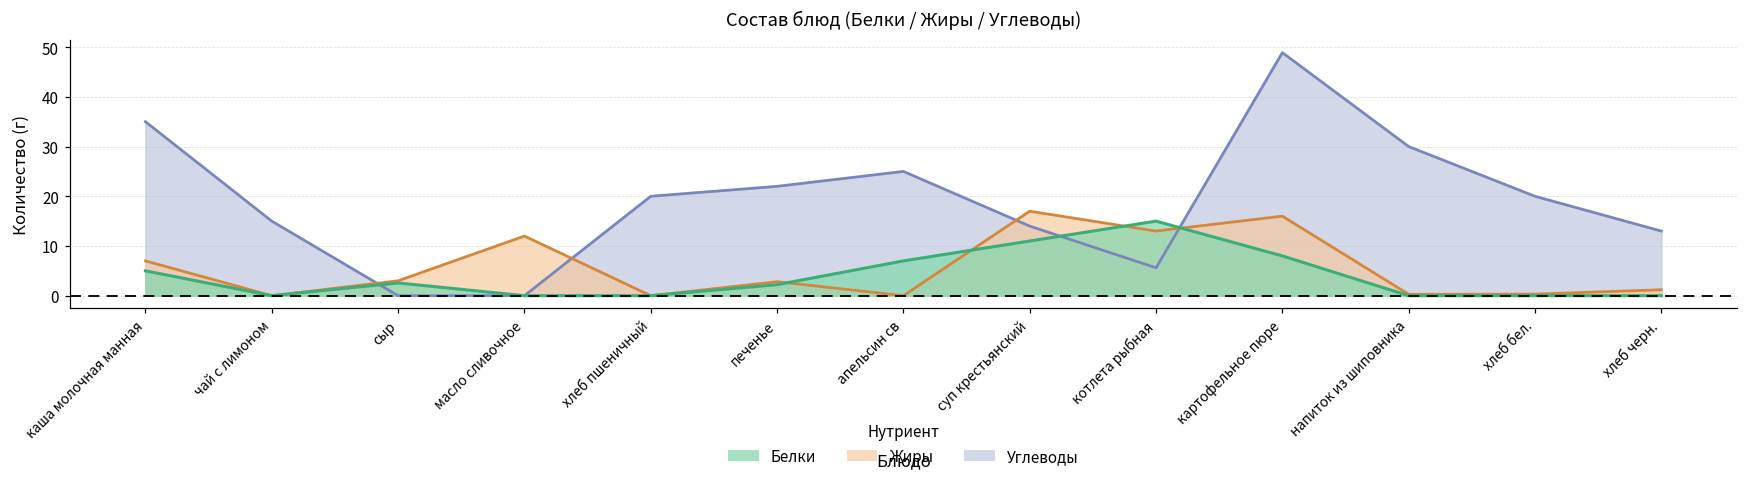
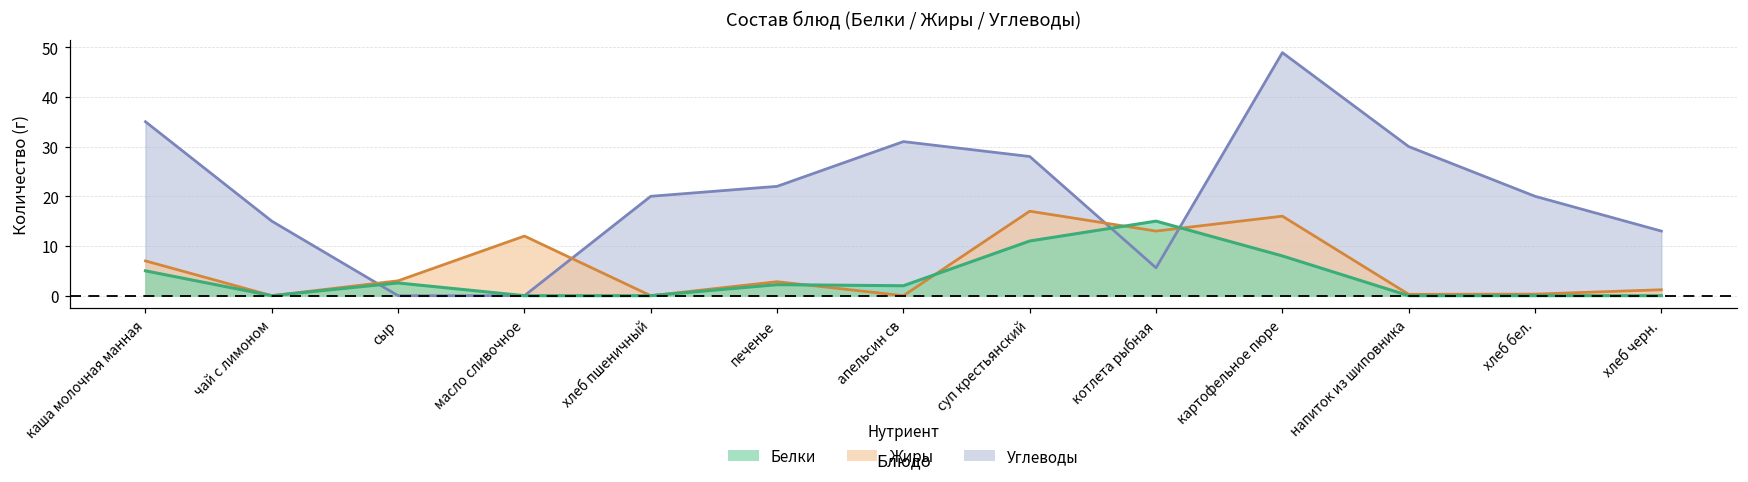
  {
    "Углеводы": {
      "каша молочная манная": 35,
      "чай с лимоном": 15,
      "сыр": 0,
      "хлеб пшеничный": 20,
      "печенье": 22,
-     "апельсин св": 25,
-     "суп крестьянский": 14,
+     "апельсин св": 31,
+     "суп крестьянский": 28,
      "котлета рыбная": 6,
      "картофельное пюре": 49,
      "напиток из шиповника": 30,
      "хлеб бел.": 20,
      "хлеб черн.": 13
    },
    "Жиры": {
      "каша молочная манная": 7,
      "масло сливочное": 12,
      "печенье": 3,
      "апельсин св": 0,
      "суп крестьянский": 17,
      "котлета рыбная": 13,
      "картофельное пюре": 16,
      "хлеб черн.": 1
    },
    "Белки": {
      "каша молочная манная": 5,
      "печенье": 2,
-     "апельсин св": 7,
+     "апельсин св": 2,
      "суп крестьянский": 11,
      "котлета рыбная": 15,
      "картофельное пюре": 8,
      "хлеб черн.": 0
    }
  }
